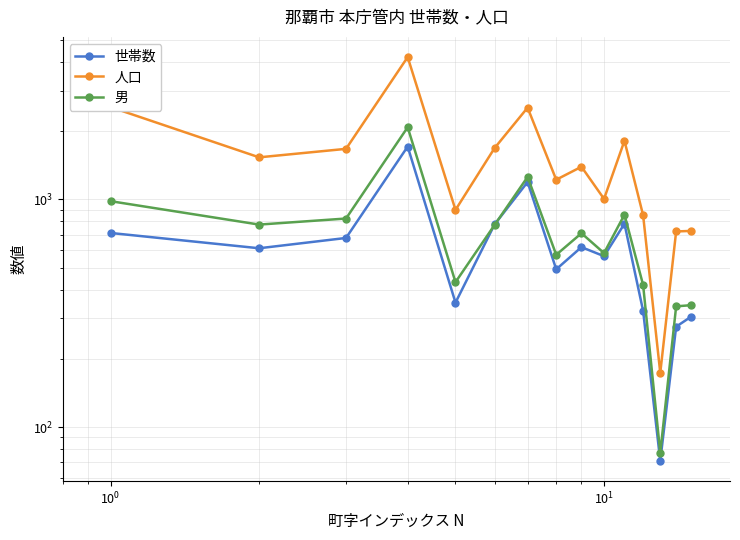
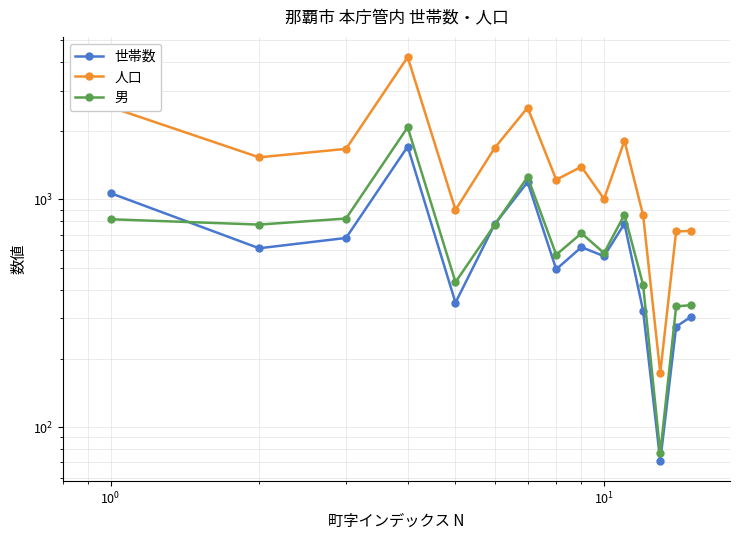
  {
    "世帯数": {
-     "10^0": 710,
+     "10^0": 1100,
      "10^1": 560
    },
    "人口": {
      "10^1": 1000
    },
    "男": {
-     "10^0": 980,
+     "10^0": 820,
      "10^1": 580
    }
  }
